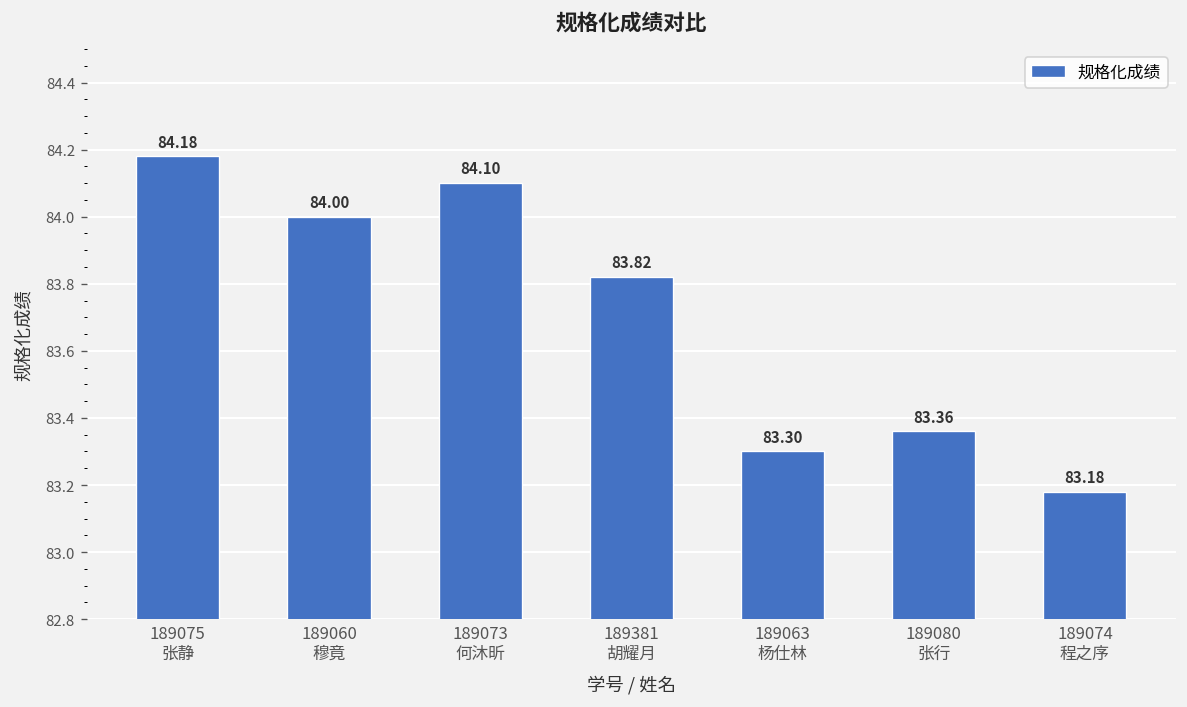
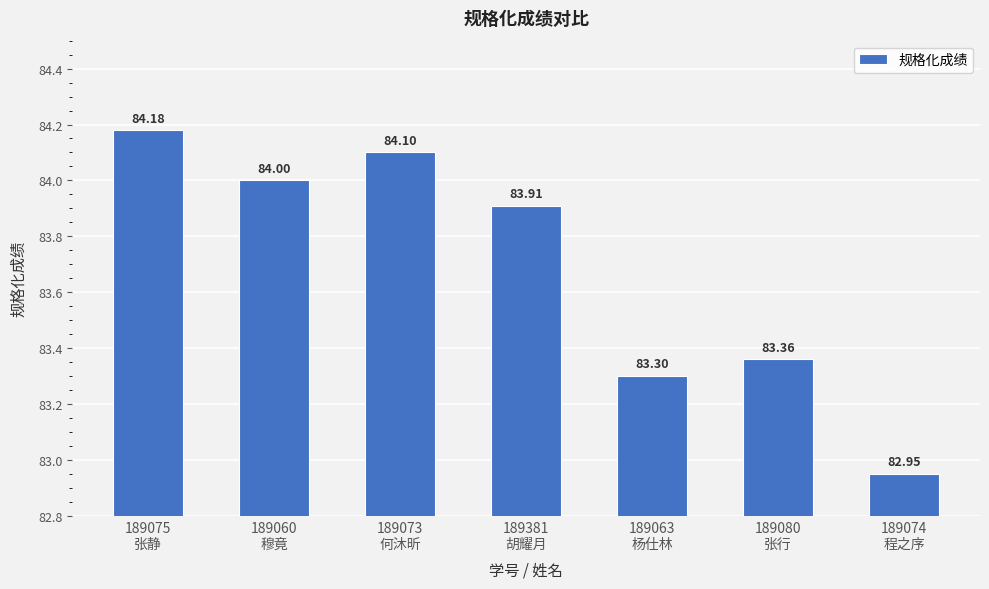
  {
    "189075 张静": 84.18,
    "189060 穆竟": 84.00,
    "189073 何沐昕": 84.10,
-   "189381 胡耀月": 83.82,
+   "189381 胡耀月": 83.91,
    "189063 杨仕林": 83.30,
    "189080 张行": 83.36,
-   "189074 程之序": 83.18
+   "189074 程之序": 82.95
  }
